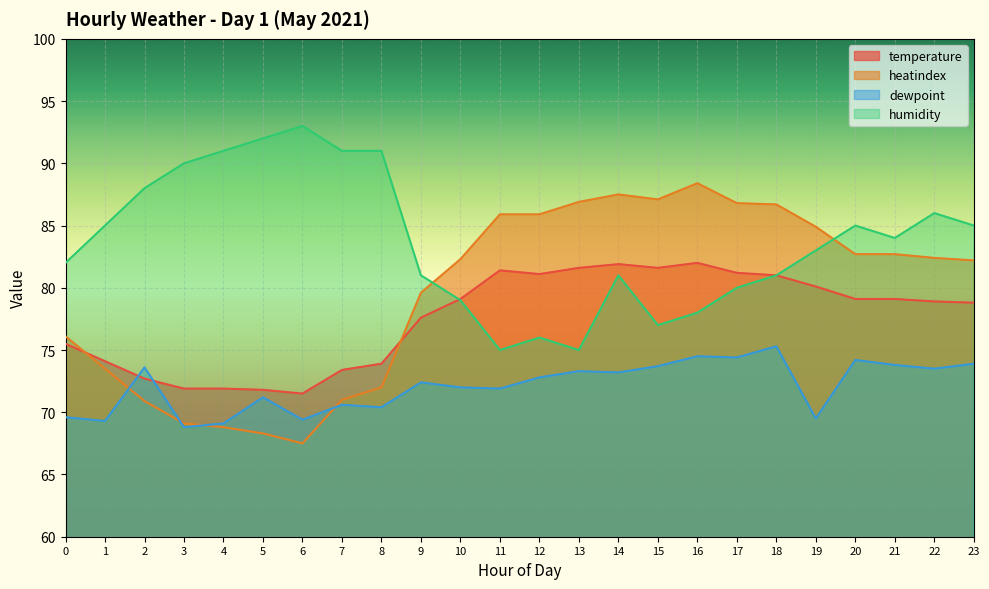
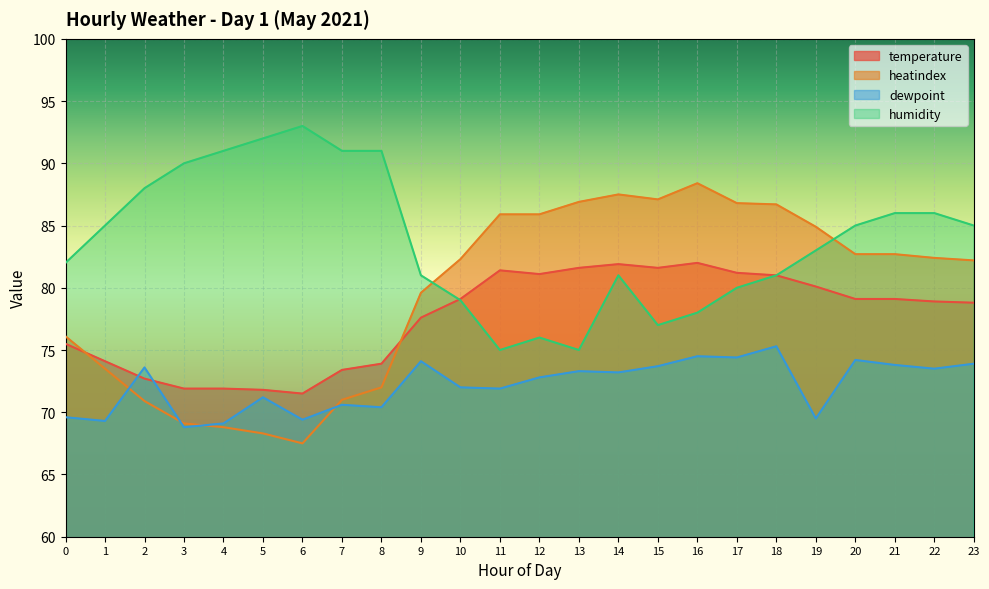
  {
    "dewpoint": {
      "0": 69.6,
      "1": 69.3,
      "2": 73.6,
      "3": 68.8,
      "4": 69.1,
      "5": 71.2,
      "6": 69.4,
      "7": 70.6,
      "8": 70.4,
-     "9": 72.4,
+     "9": 74.1,
      "10": 72.0,
      "11": 71.9,
      "12": 72.8,
      "13": 73.3,
      "14": 73.2,
      "15": 73.7,
      "16": 74.5,
      "17": 74.4,
      "18": 75.3,
      "19": 69.5,
      "20": 74.2,
      "21": 73.8,
      "22": 73.5,
      "23": 73.9
    },
    "humidity": {
      "0": 82,
      "1": 85,
      "2": 88,
      "3": 90,
      "4": 91,
      "5": 92,
      "6": 93,
      "7": 91,
      "8": 91,
      "9": 81,
      "11": 75,
      "12": 76,
      "13": 75,
      "14": 81,
      "15": 77,
      "16": 78,
      "17": 80,
      "19": 83,
      "20": 85,
-     "21": 84,
+     "21": 86,
      "22": 86,
      "23": 85
    }
  }
